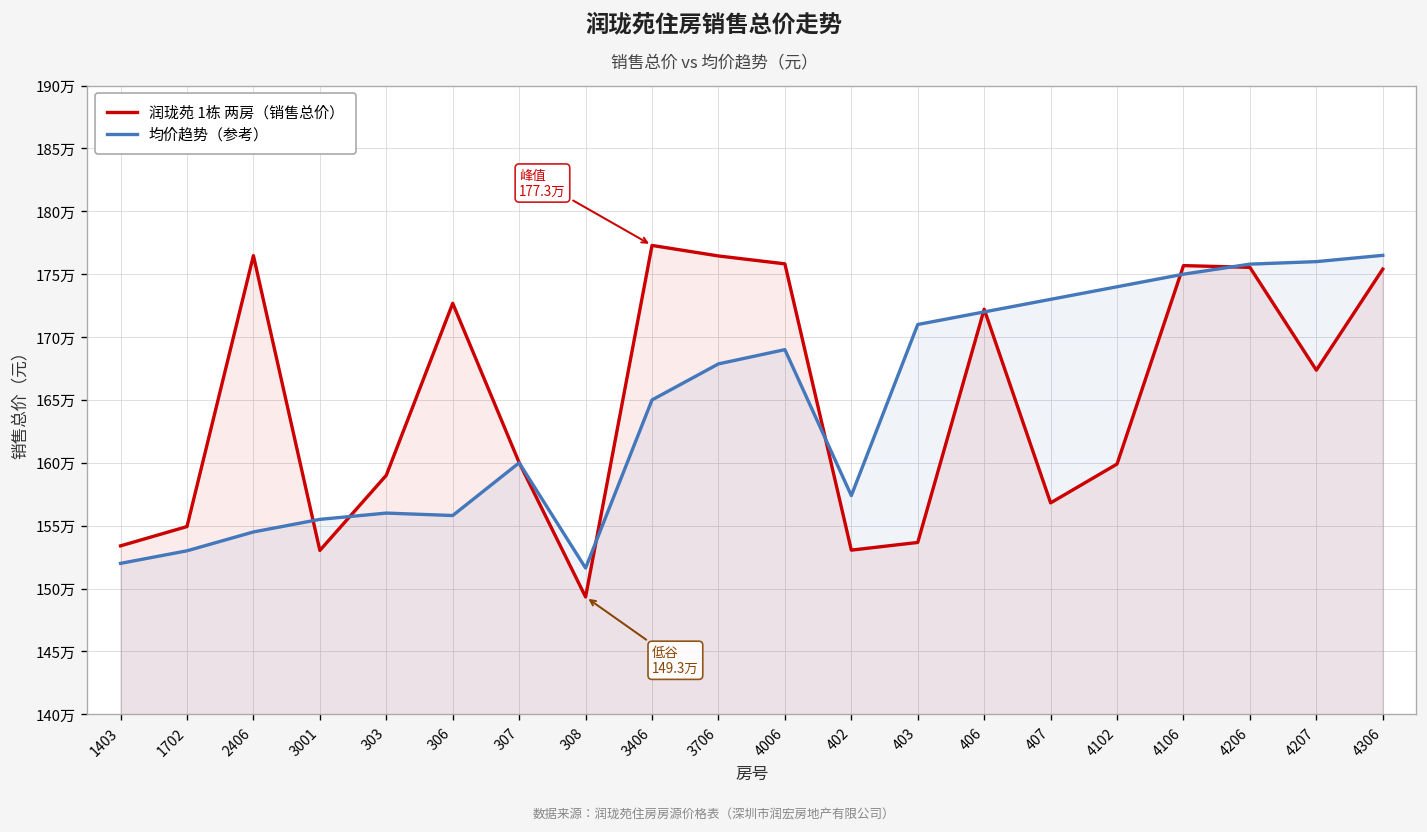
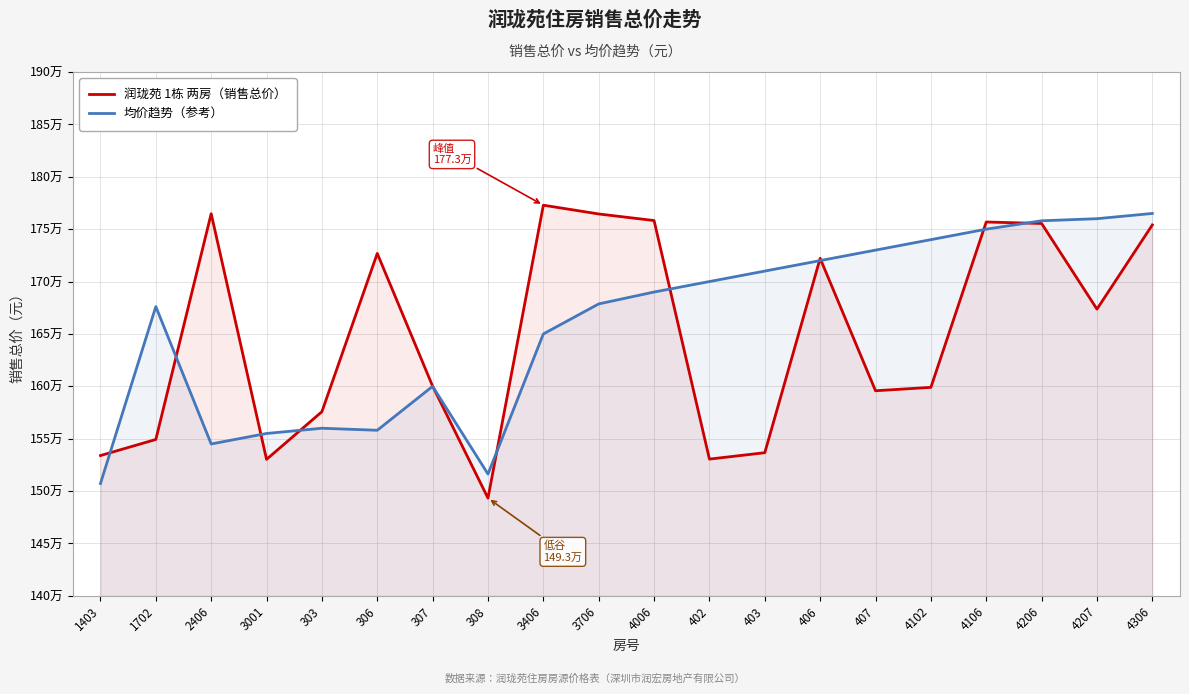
  {
    "润珑苑 1栋 两房（销售总价）": {
      "1403": "153.4万",
      "1702": "154.9万",
      "2406": "176.5万",
      "3001": "153.0万",
-     "303": "159.0万",
+     "303": "157.6万",
      "306": "172.7万",
      "3706": "176.5万",
      "4006": "175.8万",
      "402": "153.1万",
      "403": "153.7万",
-     "407": "156.8万",
+     "407": "159.6万",
      "4102": "159.9万",
      "4106": "175.7万",
      "4206": "175.5万",
      "4207": "167.4万",
      "4306": "175.4万"
    },
    "均价趋势（参考）": {
-     "1403": "152.0万",
-     "1702": "153.0万",
+     "1403": "150.7万",
+     "1702": "167.6万",
      "2406": "154.5万",
      "3001": "155.5万",
      "303": "156.0万",
      "306": "155.8万",
      "308": "151.6万",
      "3406": "165.0万",
      "3706": "167.9万",
      "4006": "169.0万",
-     "402": "157.4万",
+     "402": "170.0万",
      "403": "171.0万",
      "407": "173.0万",
      "4102": "174.0万",
      "4106": "175.0万",
      "4206": "175.8万",
      "4207": "176.0万",
      "4306": "176.5万"
    }
  }
